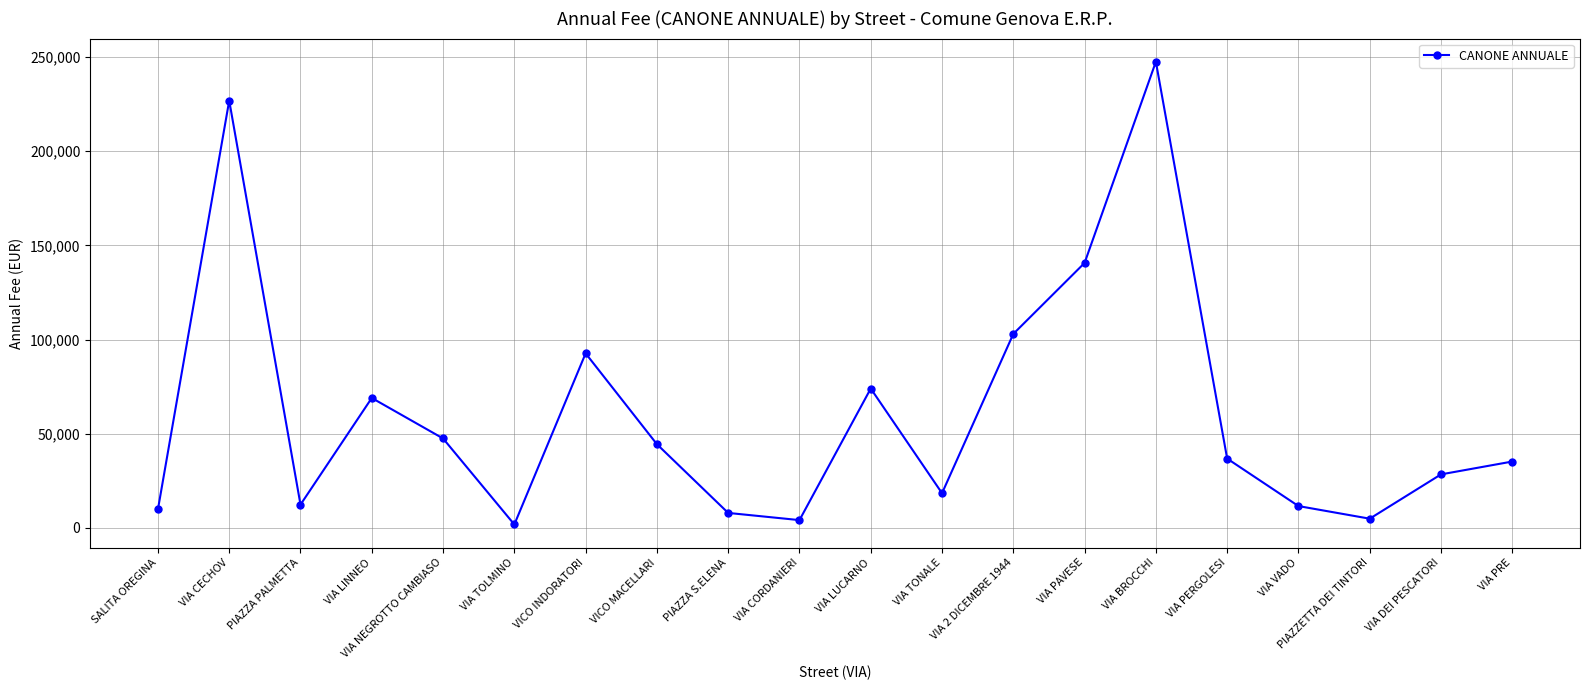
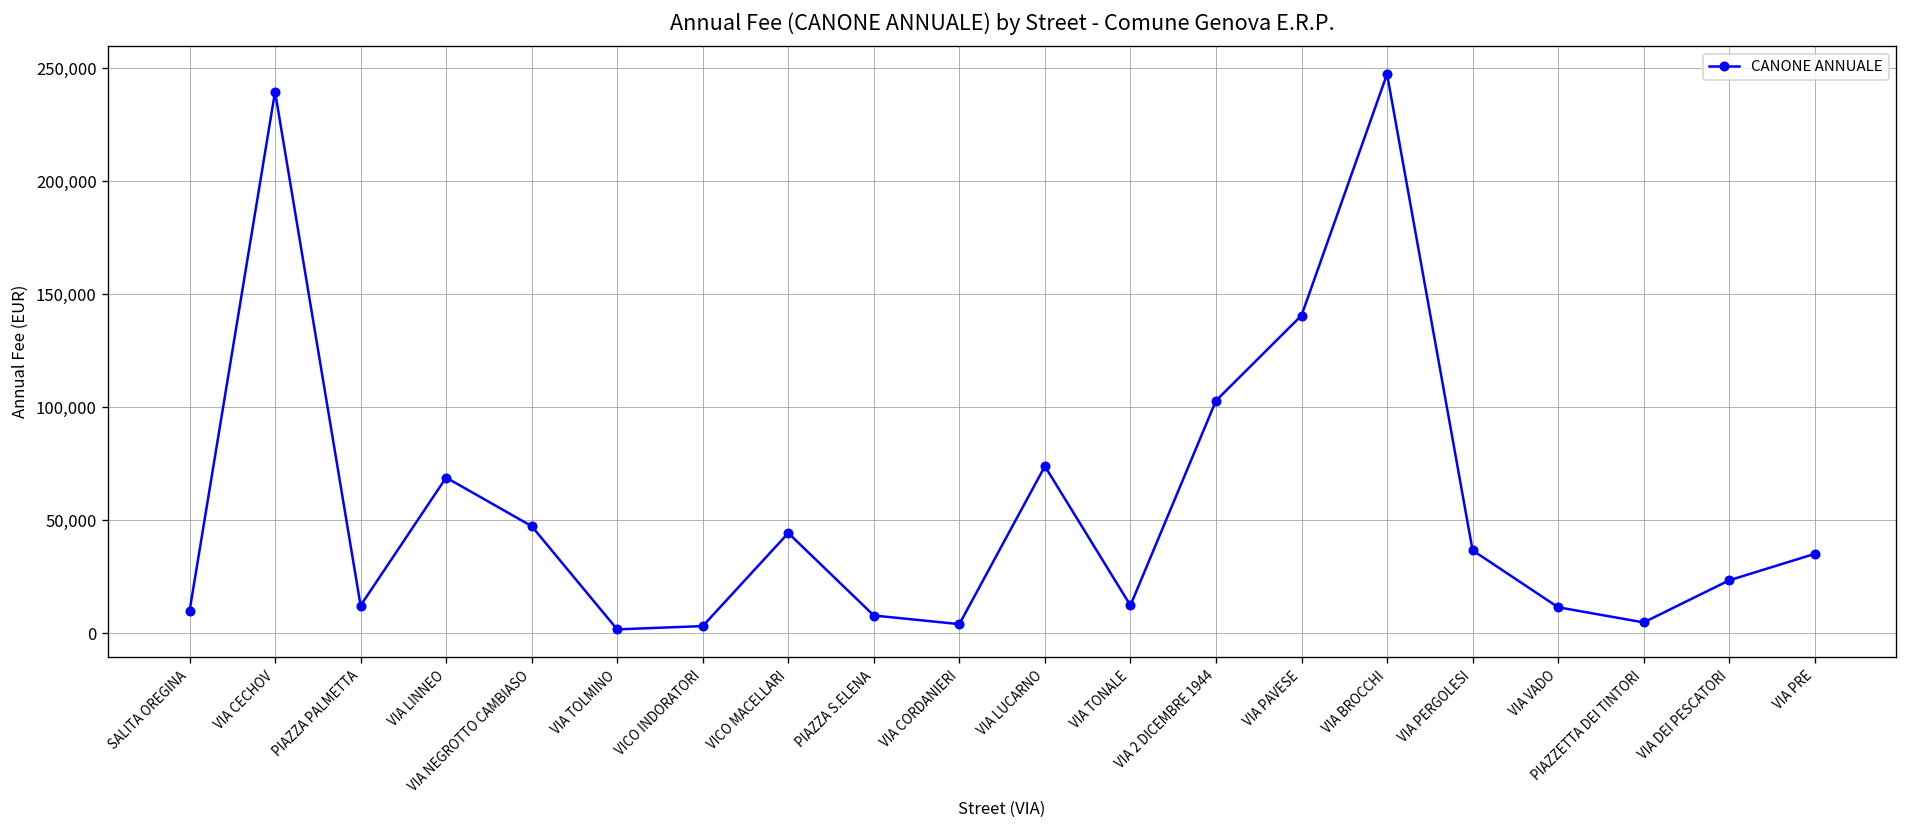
  {
    "SALITA OREGINA": "10,000",
-   "VIA CECHOV": "227,000",
+   "VIA CECHOV": "240,000",
    "PIAZZA PALMETTA": "12,000",
    "VIA LINNEO": "69,000",
    "VIA NEGROTTO CAMBIASO": "47,000",
    "VIA TOLMINO": "2,000",
-   "VICO INDORATORI": "93,000",
+   "VICO INDORATORI": "3,000",
    "VICO MACELLARI": "44,000",
    "PIAZZA S.ELENA": "8,000",
    "VIA CORDANIERI": "4,000",
    "VIA LUCARNO": "74,000",
-   "VIA TONALE": "18,000",
+   "VIA TONALE": "12,000",
    "VIA 2 DICEMBRE 1944": "103,000",
    "VIA PAVESE": "141,000",
    "VIA BROCCHI": "247,000",
    "VIA PERGOLESI": "37,000",
    "VIA VADO": "12,000",
    "PIAZZETTA DEI TINTORI": "5,000",
-   "VIA DEI PESCATORI": "28,000",
+   "VIA DEI PESCATORI": "24,000",
    "VIA PRE": "35,000"
  }
